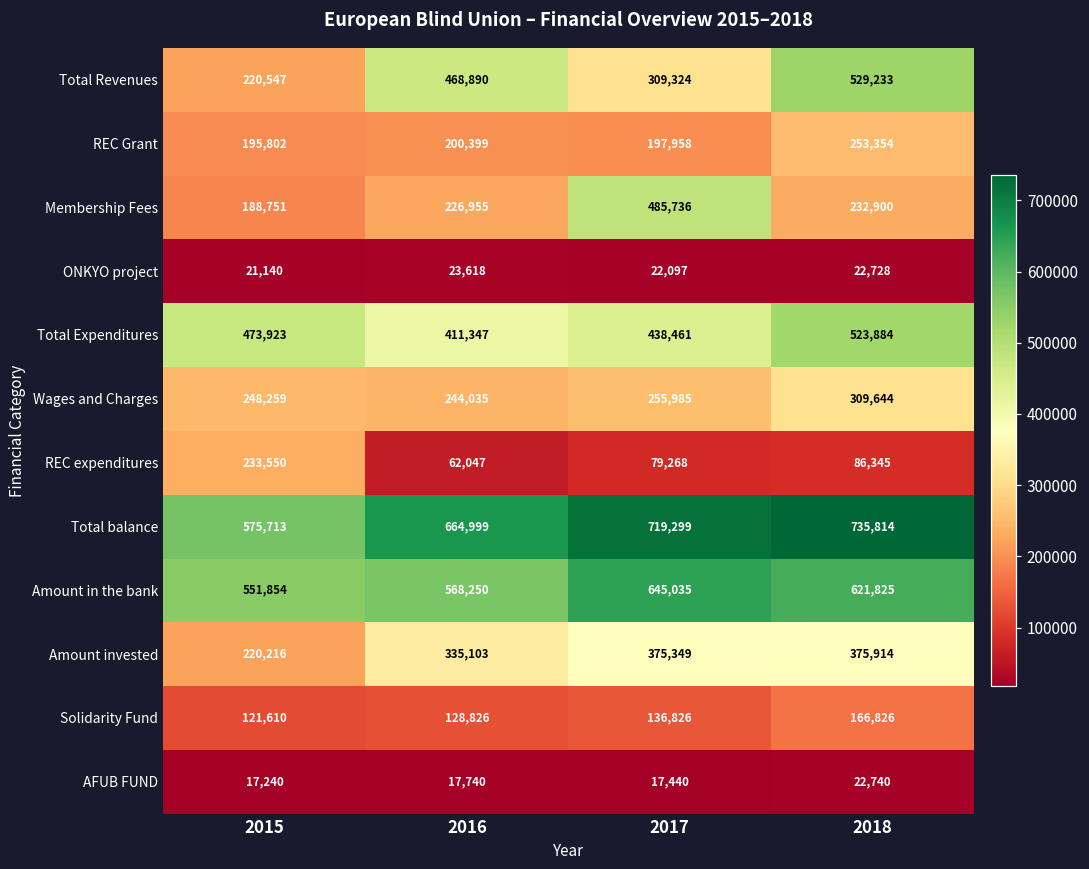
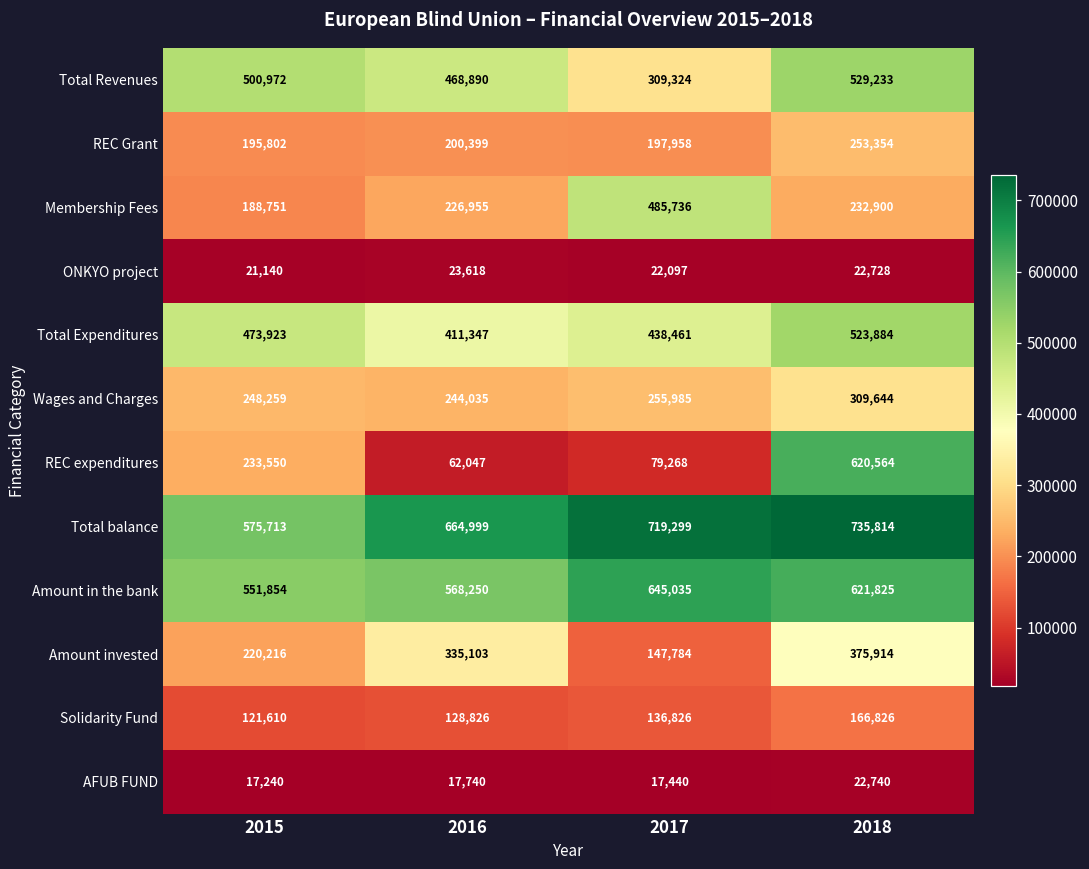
  {
    "Total Revenues": {
-     "2015": "220,547",
+     "2015": "500,972",
      "2016": "468,890",
      "2017": "309,324",
      "2018": "529,233"
    },
    "REC Grant": {
      "2015": "195,802",
      "2016": "200,399",
      "2017": "197,958",
      "2018": "253,354"
    },
    "Membership Fees": {
      "2015": "188,751",
      "2016": "226,955",
      "2017": "485,736",
      "2018": "232,900"
    },
    "ONKYO project": {
      "2015": "21,140",
      "2016": "23,618",
      "2017": "22,097",
      "2018": "22,728"
    },
    "Total Expenditures": {
      "2015": "473,923",
      "2016": "411,347",
      "2017": "438,461",
      "2018": "523,884"
    },
    "Wages and Charges": {
      "2015": "248,259",
      "2016": "244,035",
      "2017": "255,985",
      "2018": "309,644"
    },
    "REC expenditures": {
      "2015": "233,550",
      "2016": "62,047",
      "2017": "79,268",
-     "2018": "86,345"
+     "2018": "620,564"
    },
    "Total balance": {
      "2015": "575,713",
      "2016": "664,999",
      "2017": "719,299",
      "2018": "735,814"
    },
    "Amount in the bank": {
      "2015": "551,854",
      "2016": "568,250",
      "2017": "645,035",
      "2018": "621,825"
    },
    "Amount invested": {
      "2015": "220,216",
      "2016": "335,103",
-     "2017": "375,349",
+     "2017": "147,784",
      "2018": "375,914"
    },
    "Solidarity Fund": {
      "2015": "121,610",
      "2016": "128,826",
      "2017": "136,826",
      "2018": "166,826"
    },
    "AFUB FUND": {
      "2015": "17,240",
      "2016": "17,740",
      "2017": "17,440",
      "2018": "22,740"
    }
  }
